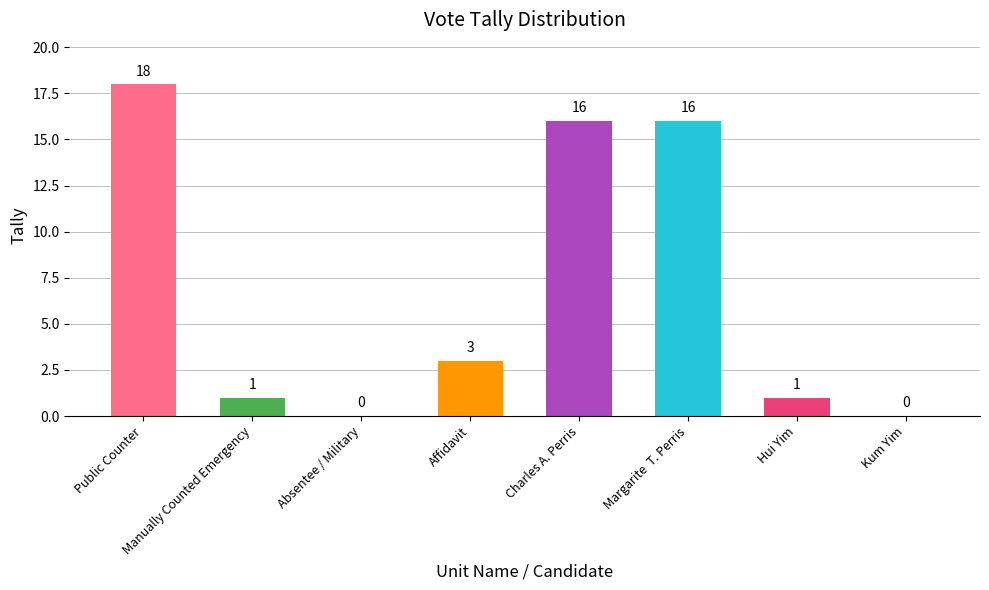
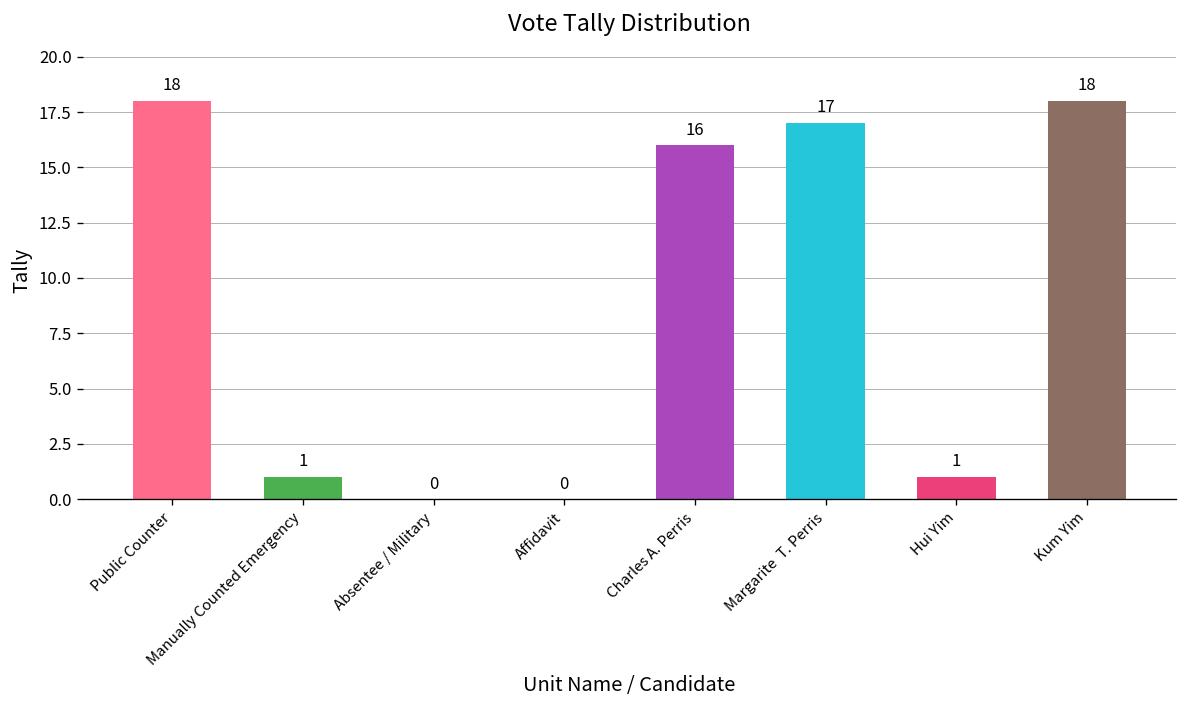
  {
    "Public Counter": 18,
    "Manually Counted Emergency": 1,
    "Absentee / Military": 0,
-   "Affidavit": 3,
+   "Affidavit": 0,
    "Charles A. Perris": 16,
-   "Margarite T. Perris": 16,
+   "Margarite T. Perris": 17,
    "Hui Yim": 1,
-   "Kum Yim": 0
+   "Kum Yim": 18
  }
